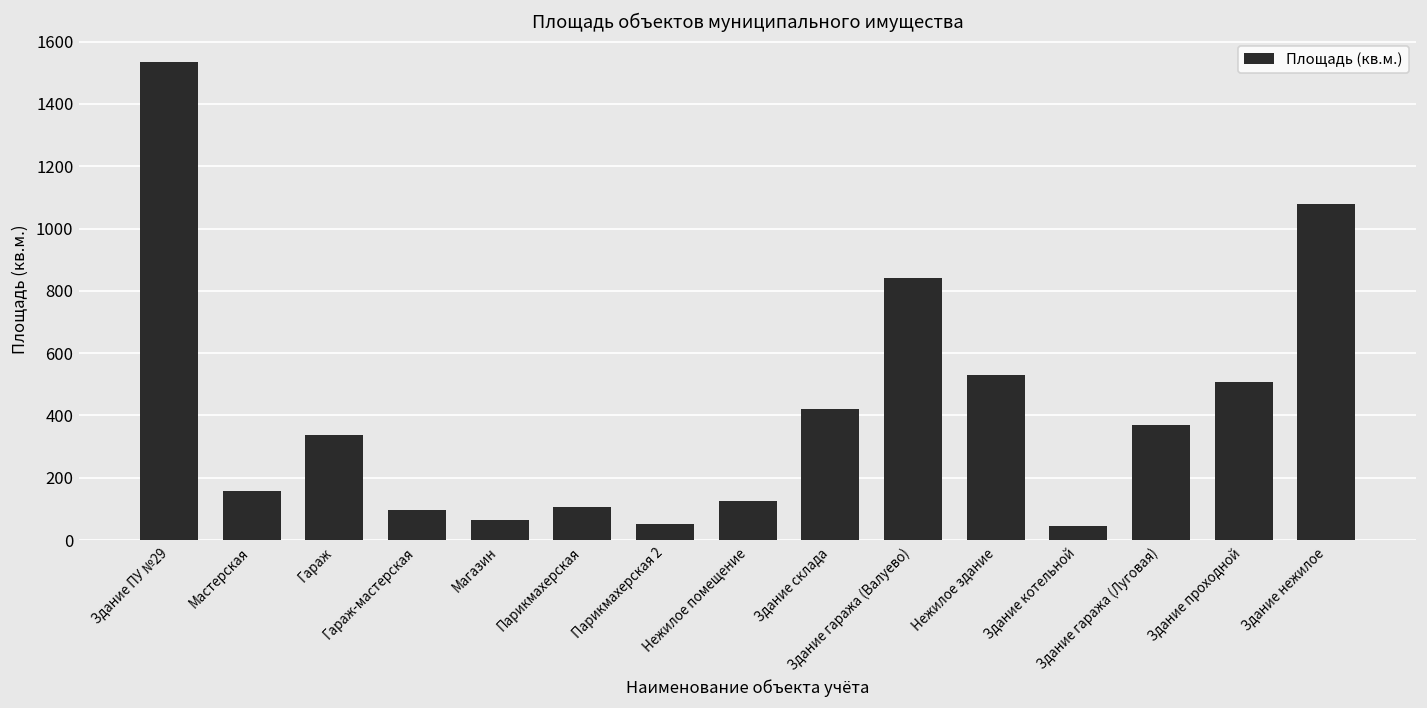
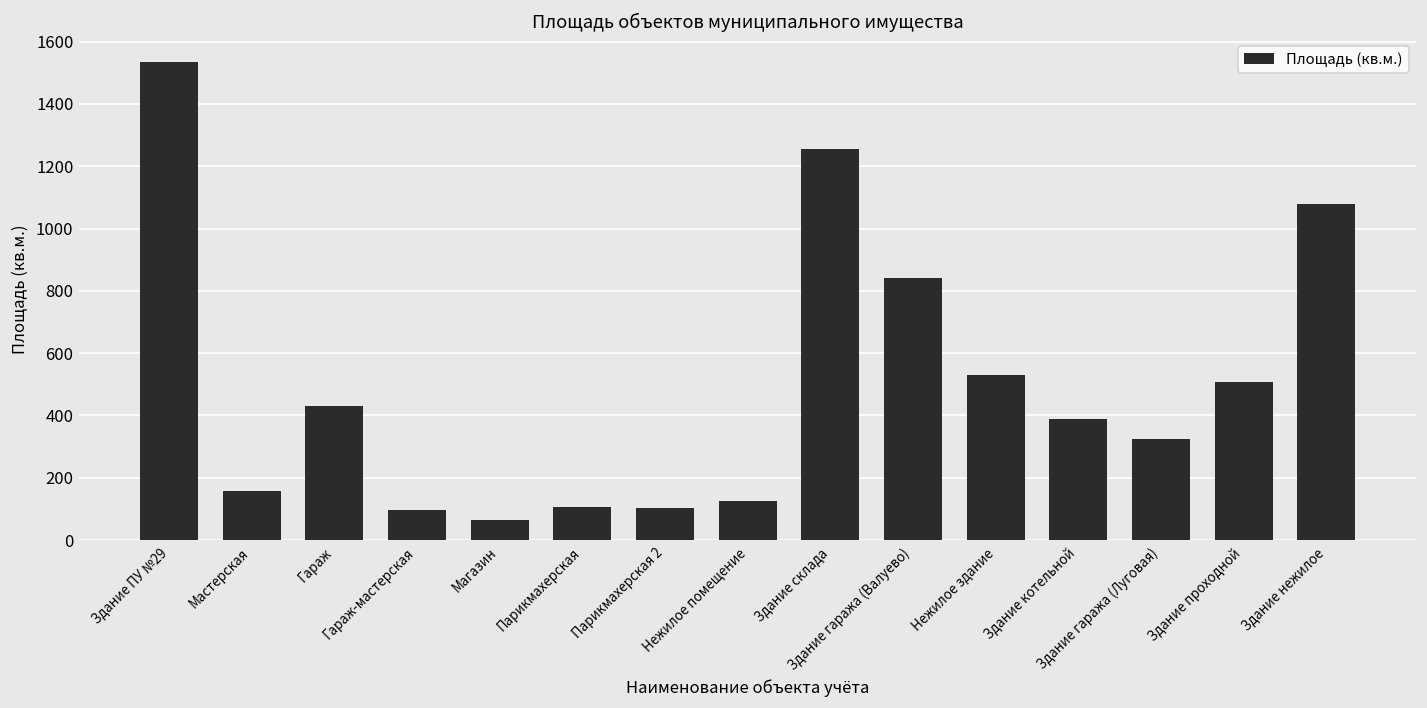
  {
    "Здание ПУ №29": 1530,
    "Мастерская": 160,
-   "Гараж": 340,
+   "Гараж": 430,
    "Гараж-мастерская": 100,
    "Магазин": 60,
    "Парикмахерская": 110,
-   "Парикмахерская 2": 50,
+   "Парикмахерская 2": 100,
    "Нежилое помещение": 120,
-   "Здание склада": 420,
+   "Здание склада": 1260,
    "Здание гаража (Валуево)": 840,
    "Нежилое здание": 530,
-   "Здание котельной": 40,
-   "Здание гаража (Луговая)": 370,
+   "Здание котельной": 390,
+   "Здание гаража (Луговая)": 330,
    "Здание проходной": 510,
    "Здание нежилое": 1080
  }
